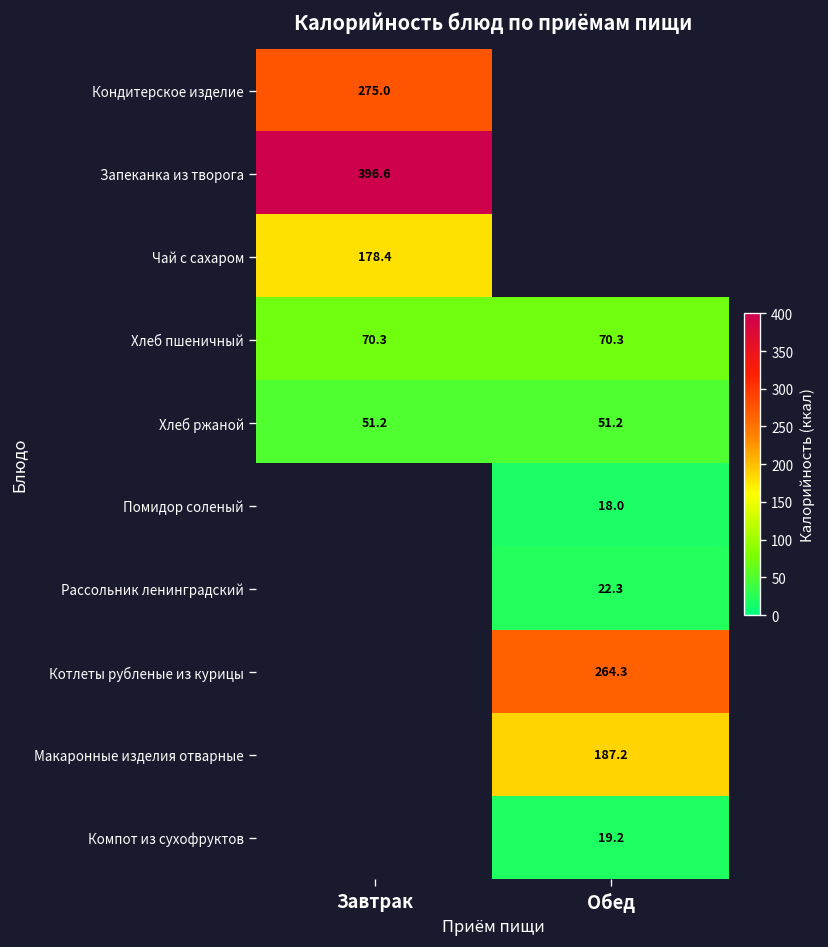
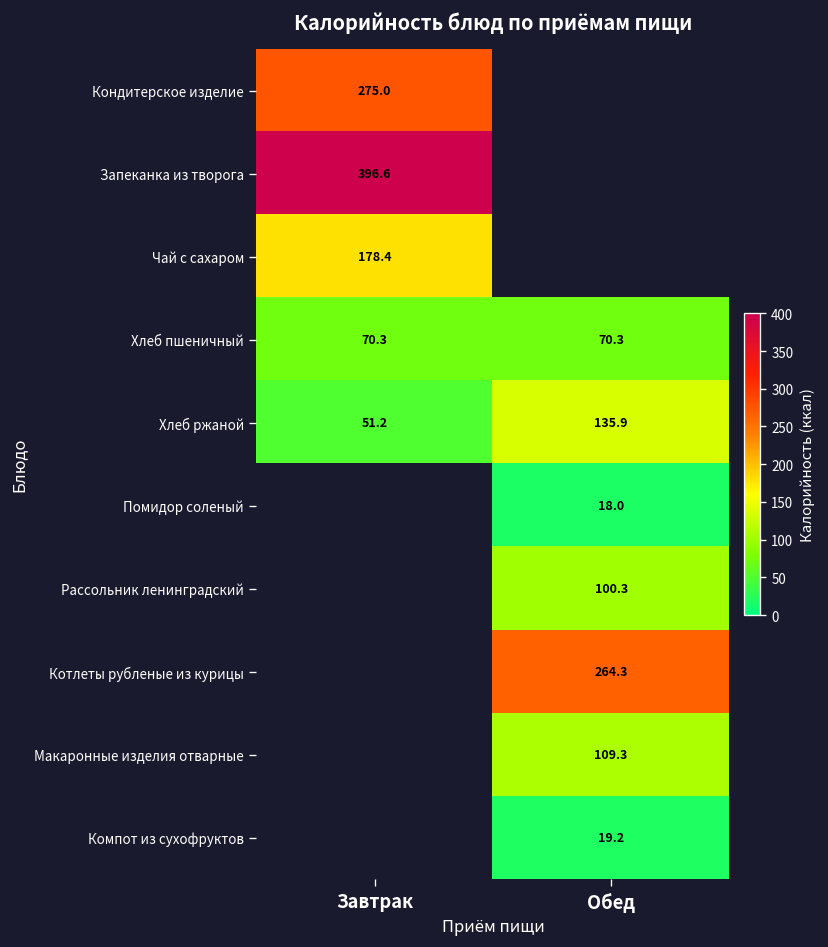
  {
    "Кондитерское изделие": {
      "Завтрак": 275.0
    },
    "Запеканка из творога": {
      "Завтрак": 396.6
    },
    "Чай с сахаром": {
      "Завтрак": 178.4
    },
    "Хлеб пшеничный": {
      "Завтрак": 70.3,
      "Обед": 70.3
    },
    "Хлеб ржаной": {
      "Завтрак": 51.2,
-     "Обед": 51.2
+     "Обед": 135.9
    },
    "Помидор соленый": {
      "Обед": 18.0
    },
    "Рассольник ленинградский": {
-     "Обед": 22.3
+     "Обед": 100.3
    },
    "Котлеты рубленые из курицы": {
      "Обед": 264.3
    },
    "Макаронные изделия отварные": {
-     "Обед": 187.2
+     "Обед": 109.3
    },
    "Компот из сухофруктов": {
      "Обед": 19.2
    }
  }
